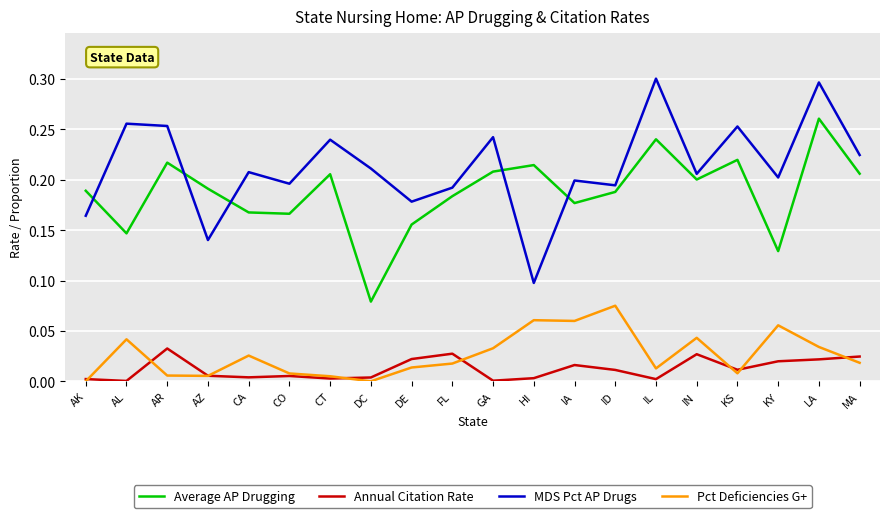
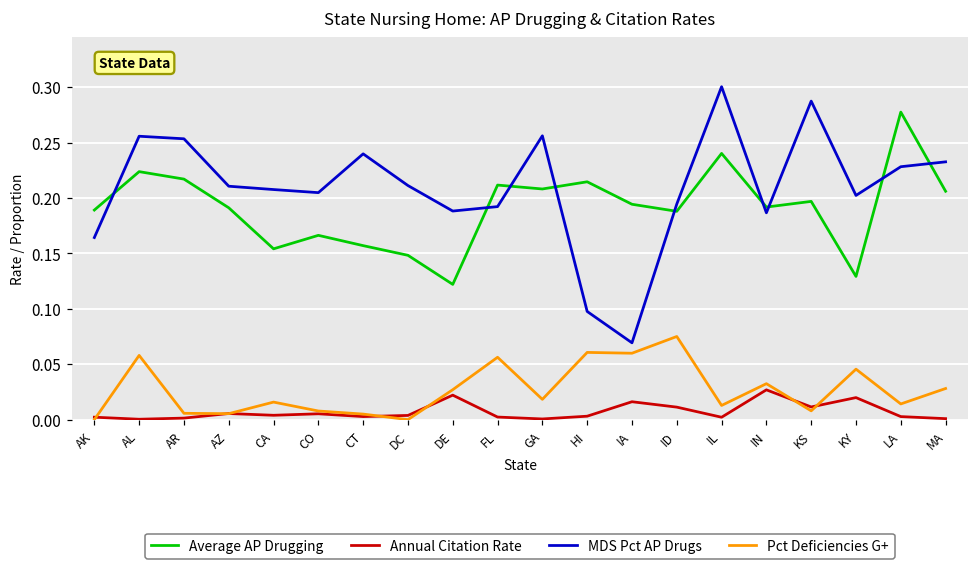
  {
    "Average AP Drugging": {
      "AK": 0.189,
-     "AL": 0.147,
+     "AL": 0.224,
      "AR": 0.217,
      "AZ": 0.191,
-     "CA": 0.168,
+     "CA": 0.154,
      "CO": 0.166,
-     "CT": 0.206,
-     "DC": 0.079,
-     "DE": 0.156,
-     "FL": 0.184,
+     "CT": 0.157,
+     "DC": 0.148,
+     "DE": 0.122,
+     "FL": 0.212,
      "GA": 0.208,
      "HI": 0.215,
-     "IA": 0.177,
+     "IA": 0.194,
      "ID": 0.188,
      "IL": 0.240,
-     "IN": 0.200,
-     "KS": 0.220,
+     "IN": 0.192,
+     "KS": 0.197,
      "KY": 0.129,
-     "LA": 0.261,
+     "LA": 0.277,
      "MA": 0.206
    },
    "Annual Citation Rate": {
      "AL": 0.000,
-     "AR": 0.033,
+     "AR": 0.001,
      "CA": 0.004,
      "CO": 0.005,
      "DC": 0.004,
      "DE": 0.022,
-     "FL": 0.027,
+     "FL": 0.002,
      "GA": 0.001,
      "HI": 0.003,
      "IA": 0.016,
      "ID": 0.011,
      "IL": 0.002,
      "IN": 0.027,
      "KS": 0.011,
      "KY": 0.020,
-     "LA": 0.022,
-     "MA": 0.025
+     "LA": 0.003,
+     "MA": 0.001
    },
    "MDS Pct AP Drugs": {
      "AK": 0.164,
      "AL": 0.256,
      "AR": 0.253,
-     "AZ": 0.140,
+     "AZ": 0.211,
      "CA": 0.208,
-     "CO": 0.196,
+     "CO": 0.205,
      "CT": 0.240,
      "DC": 0.211,
-     "DE": 0.178,
+     "DE": 0.188,
      "FL": 0.192,
-     "GA": 0.242,
+     "GA": 0.256,
      "HI": 0.098,
-     "IA": 0.199,
+     "IA": 0.069,
      "ID": 0.195,
      "IL": 0.300,
-     "IN": 0.206,
-     "KS": 0.253,
+     "IN": 0.187,
+     "KS": 0.287,
      "KY": 0.202,
-     "LA": 0.297,
-     "MA": 0.225
+     "LA": 0.228,
+     "MA": 0.233
    },
    "Pct Deficiencies G+": {
-     "AL": 0.042,
+     "AL": 0.058,
      "AR": 0.006,
-     "CA": 0.026,
+     "CA": 0.016,
      "CO": 0.008,
      "DC": 0.000,
-     "DE": 0.014,
-     "FL": 0.018,
-     "GA": 0.033,
+     "DE": 0.027,
+     "FL": 0.056,
+     "GA": 0.018,
      "HI": 0.061,
      "IA": 0.060,
      "ID": 0.075,
      "IL": 0.013,
-     "IN": 0.043,
+     "IN": 0.032,
      "KS": 0.008,
-     "KY": 0.056,
-     "LA": 0.034,
-     "MA": 0.018
+     "KY": 0.046,
+     "LA": 0.014,
+     "MA": 0.028
    }
  }
